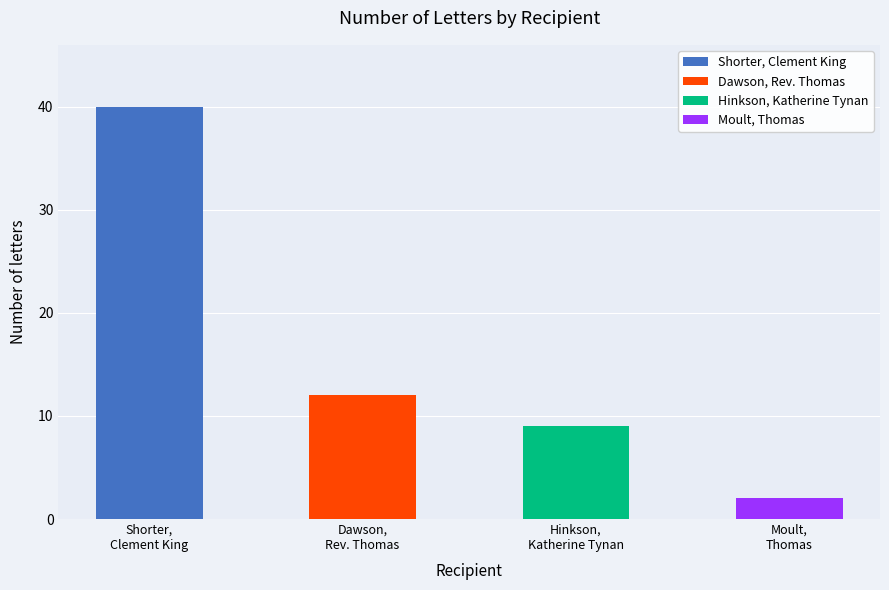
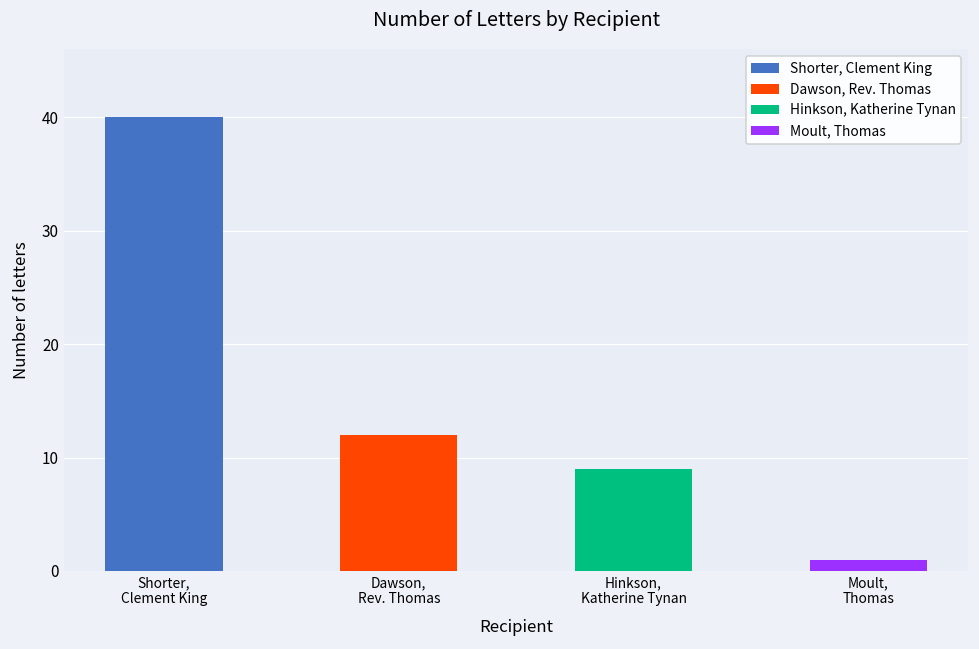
  {
    "Shorter, Clement King": 40,
    "Dawson, Rev. Thomas": 12,
    "Hinkson, Katherine Tynan": 9,
-   "Moult, Thomas": 2
+   "Moult, Thomas": 1
  }
